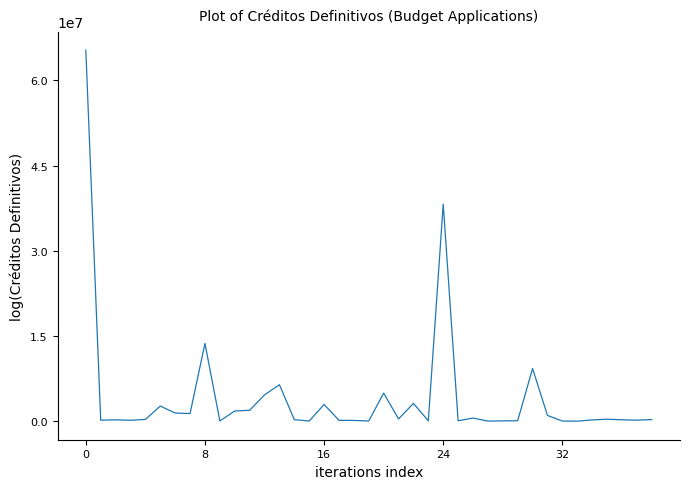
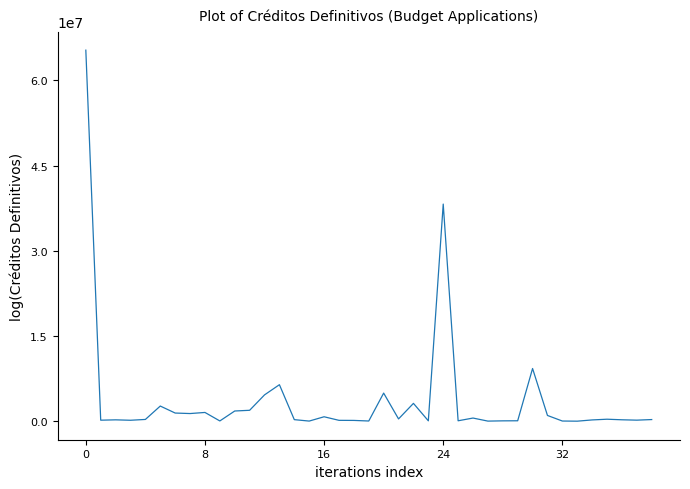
  {
    "0": 65000000,
-   "8": 14000000,
-   "16": 3000000,
+   "8": 2000000,
+   "16": 1000000,
    "24": 38000000,
    "32": 0
  }
